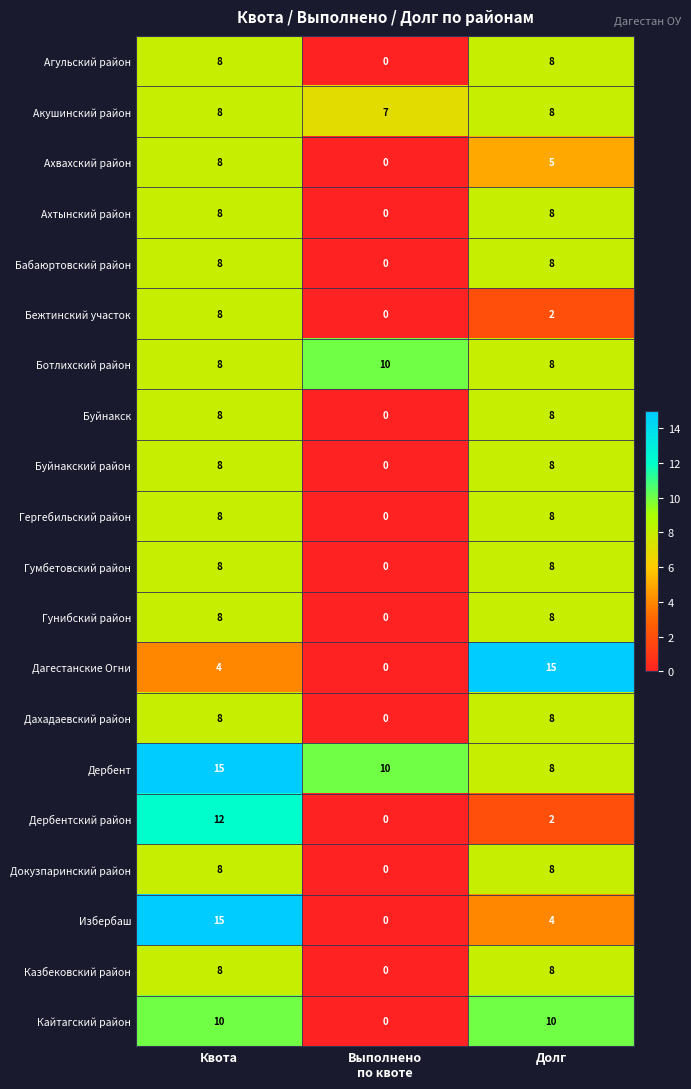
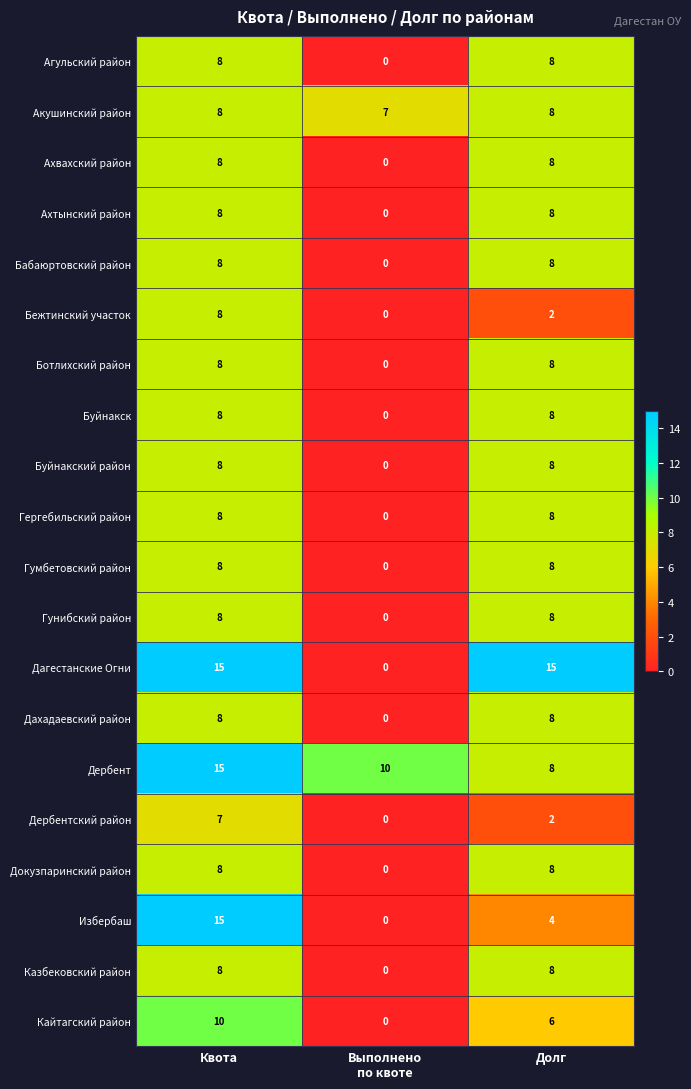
  {
    "Агульский район": {
      "Квота": 8,
      "Выполнено по квоте": 0,
      "Долг": 8
    },
    "Акушинский район": {
      "Квота": 8,
      "Выполнено по квоте": 7,
      "Долг": 8
    },
    "Ахвахский район": {
      "Квота": 8,
      "Выполнено по квоте": 0,
-     "Долг": 5
+     "Долг": 8
    },
    "Ахтынский район": {
      "Квота": 8,
      "Выполнено по квоте": 0,
      "Долг": 8
    },
    "Бабаюртовский район": {
      "Квота": 8,
      "Выполнено по квоте": 0,
      "Долг": 8
    },
    "Бежтинский участок": {
      "Квота": 8,
      "Выполнено по квоте": 0,
      "Долг": 2
    },
    "Ботлихский район": {
      "Квота": 8,
-     "Выполнено по квоте": 10,
+     "Выполнено по квоте": 0,
      "Долг": 8
    },
    "Буйнакск": {
      "Квота": 8,
      "Выполнено по квоте": 0,
      "Долг": 8
    },
    "Буйнакский район": {
      "Квота": 8,
      "Выполнено по квоте": 0,
      "Долг": 8
    },
    "Гергебильский район": {
      "Квота": 8,
      "Выполнено по квоте": 0,
      "Долг": 8
    },
    "Гумбетовский район": {
      "Квота": 8,
      "Выполнено по квоте": 0,
      "Долг": 8
    },
    "Гунибский район": {
      "Квота": 8,
      "Выполнено по квоте": 0,
      "Долг": 8
    },
    "Дагестанские Огни": {
-     "Квота": 4,
+     "Квота": 15,
      "Выполнено по квоте": 0,
      "Долг": 15
    },
    "Дахадаевский район": {
      "Квота": 8,
      "Выполнено по квоте": 0,
      "Долг": 8
    },
    "Дербент": {
      "Квота": 15,
      "Выполнено по квоте": 10,
      "Долг": 8
    },
    "Дербентский район": {
-     "Квота": 12,
+     "Квота": 7,
      "Выполнено по квоте": 0,
      "Долг": 2
    },
    "Докузпаринский район": {
      "Квота": 8,
      "Выполнено по квоте": 0,
      "Долг": 8
    },
    "Избербаш": {
      "Квота": 15,
      "Выполнено по квоте": 0,
      "Долг": 4
    },
    "Казбековский район": {
      "Квота": 8,
      "Выполнено по квоте": 0,
      "Долг": 8
    },
    "Кайтагский район": {
      "Квота": 10,
      "Выполнено по квоте": 0,
-     "Долг": 10
+     "Долг": 6
    }
  }
